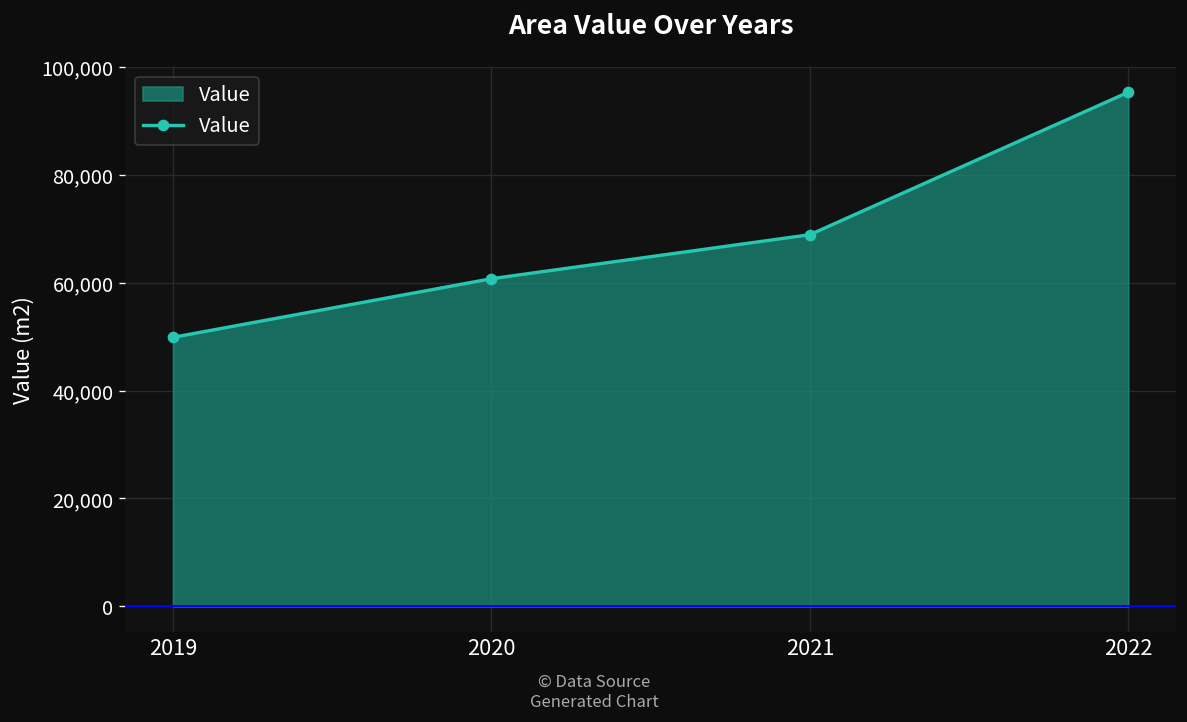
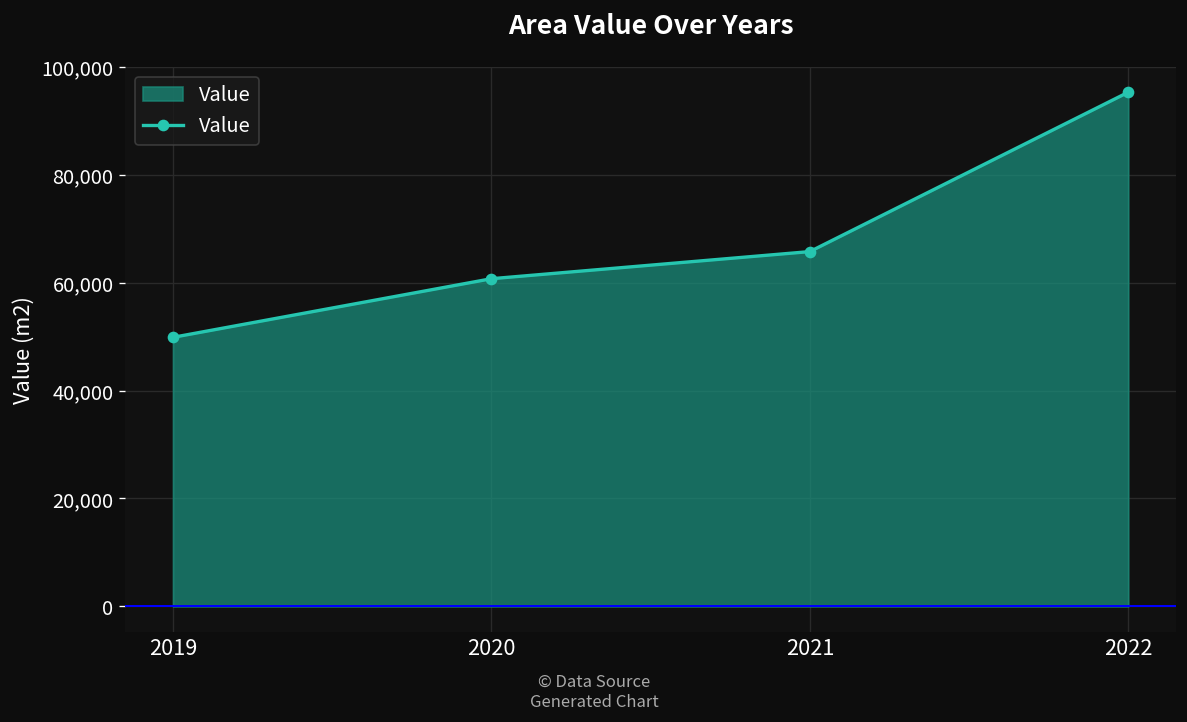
  {
    "2019": "50,000",
    "2020": "61,000",
-   "2021": "69,000",
+   "2021": "66,000",
    "2022": "95,000"
  }
